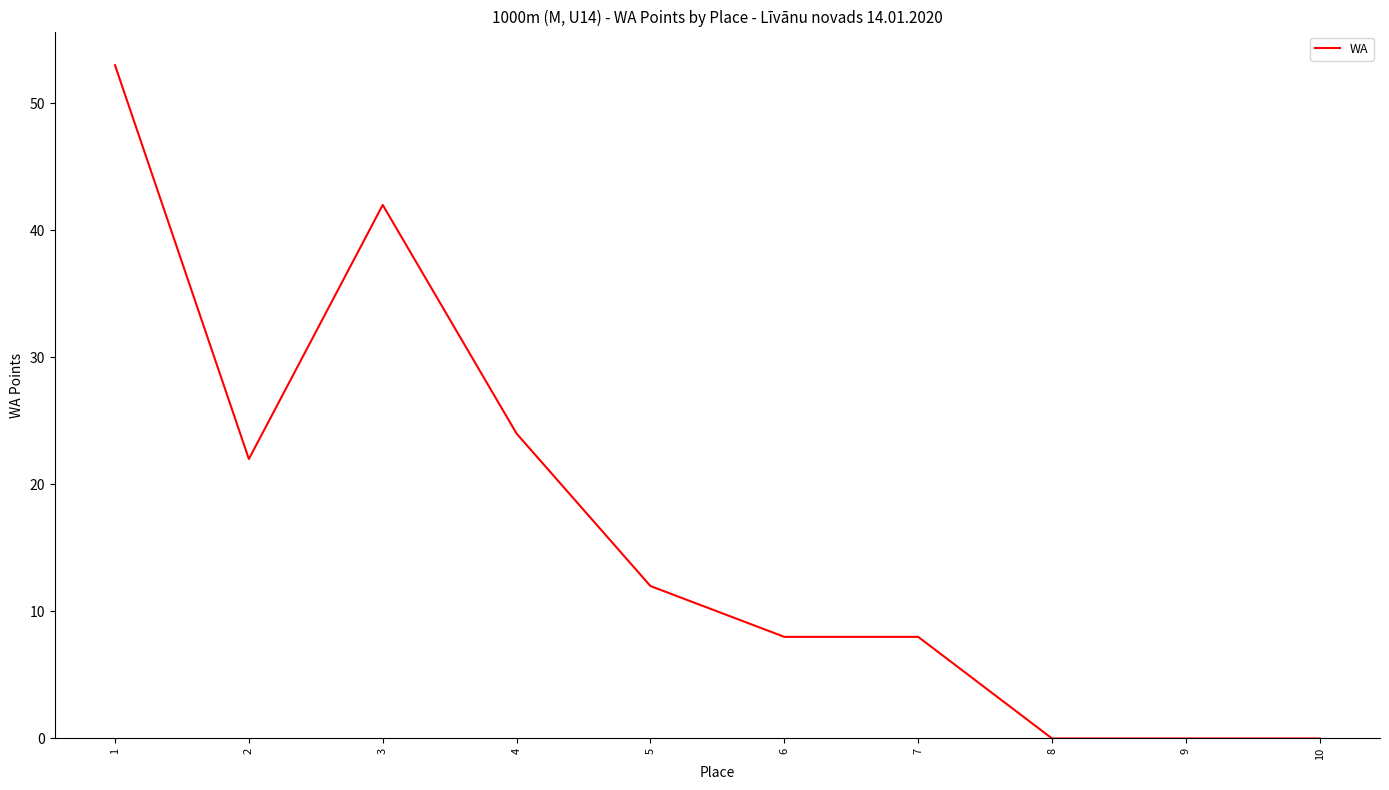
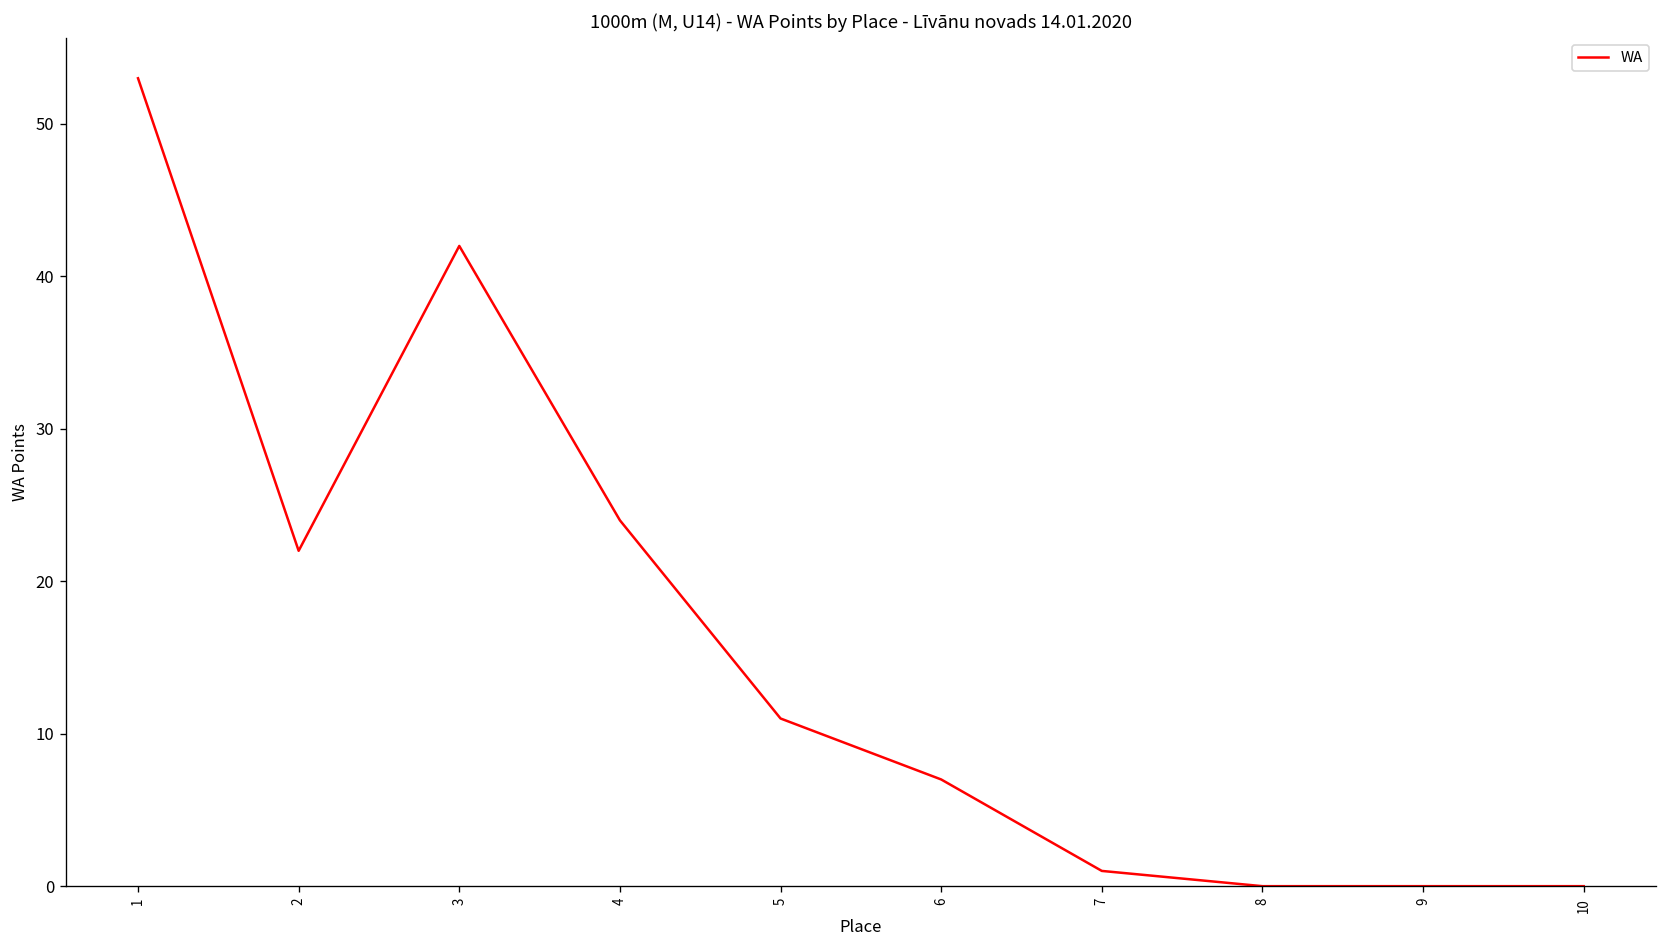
  {
    "1": 53,
    "2": 22,
    "3": 42,
    "4": 24,
-   "5": 12,
-   "6": 8,
-   "7": 8,
+   "5": 11,
+   "6": 7,
+   "7": 1,
    "8": 0,
    "9": 0,
    "10": 0
  }
